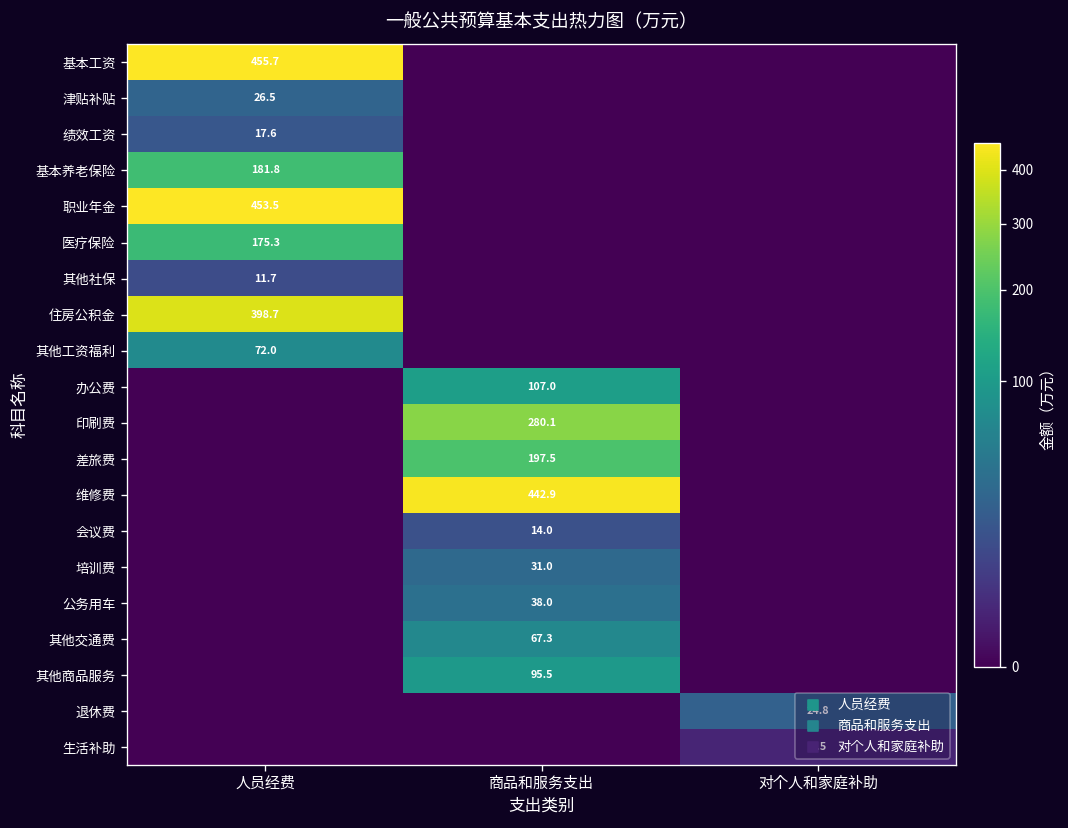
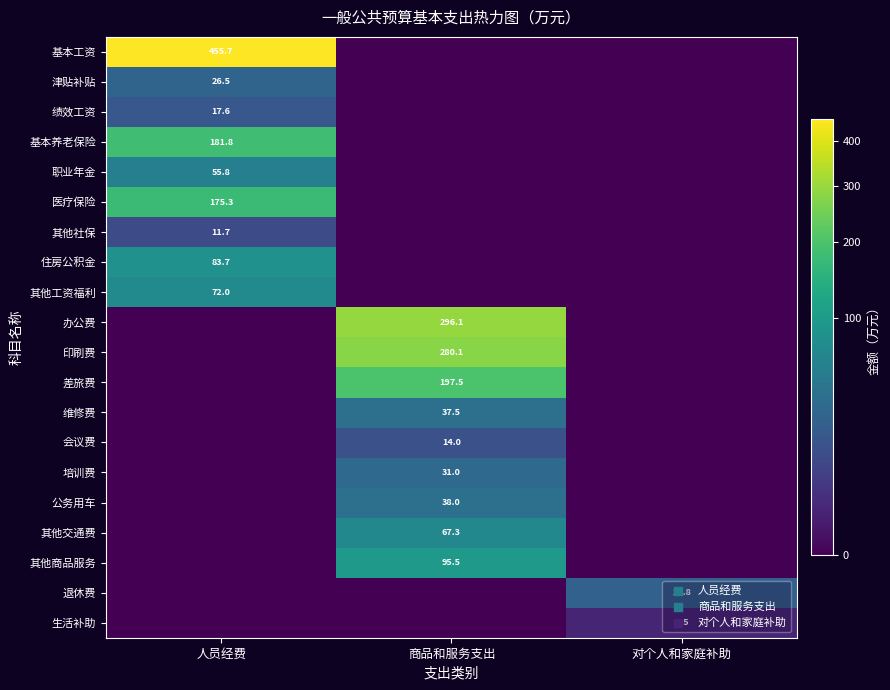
  {
    "基本工资": {
      "人员经费": 455.7
    },
    "津贴补贴": {
      "人员经费": 26.5
    },
    "绩效工资": {
      "人员经费": 17.6
    },
    "基本养老保险": {
      "人员经费": 181.8
    },
    "职业年金": {
-     "人员经费": 453.5
+     "人员经费": 55.8
    },
    "医疗保险": {
      "人员经费": 175.3
    },
    "其他社保": {
      "人员经费": 11.7
    },
    "住房公积金": {
-     "人员经费": 398.7
+     "人员经费": 83.7
    },
    "其他工资福利": {
      "人员经费": 72.0
    },
    "办公费": {
-     "商品和服务支出": 107.0
+     "商品和服务支出": 296.1
    },
    "印刷费": {
      "商品和服务支出": 280.1
    },
    "差旅费": {
      "商品和服务支出": 197.5
    },
    "维修费": {
-     "商品和服务支出": 442.9
+     "商品和服务支出": 37.5
    },
    "会议费": {
      "商品和服务支出": 14.0
    },
    "培训费": {
      "商品和服务支出": 31.0
    },
    "公务用车": {
      "商品和服务支出": 38.0
    },
    "其他交通费": {
      "商品和服务支出": 67.3
    },
    "其他商品服务": {
      "商品和服务支出": 95.5
    }
  }
